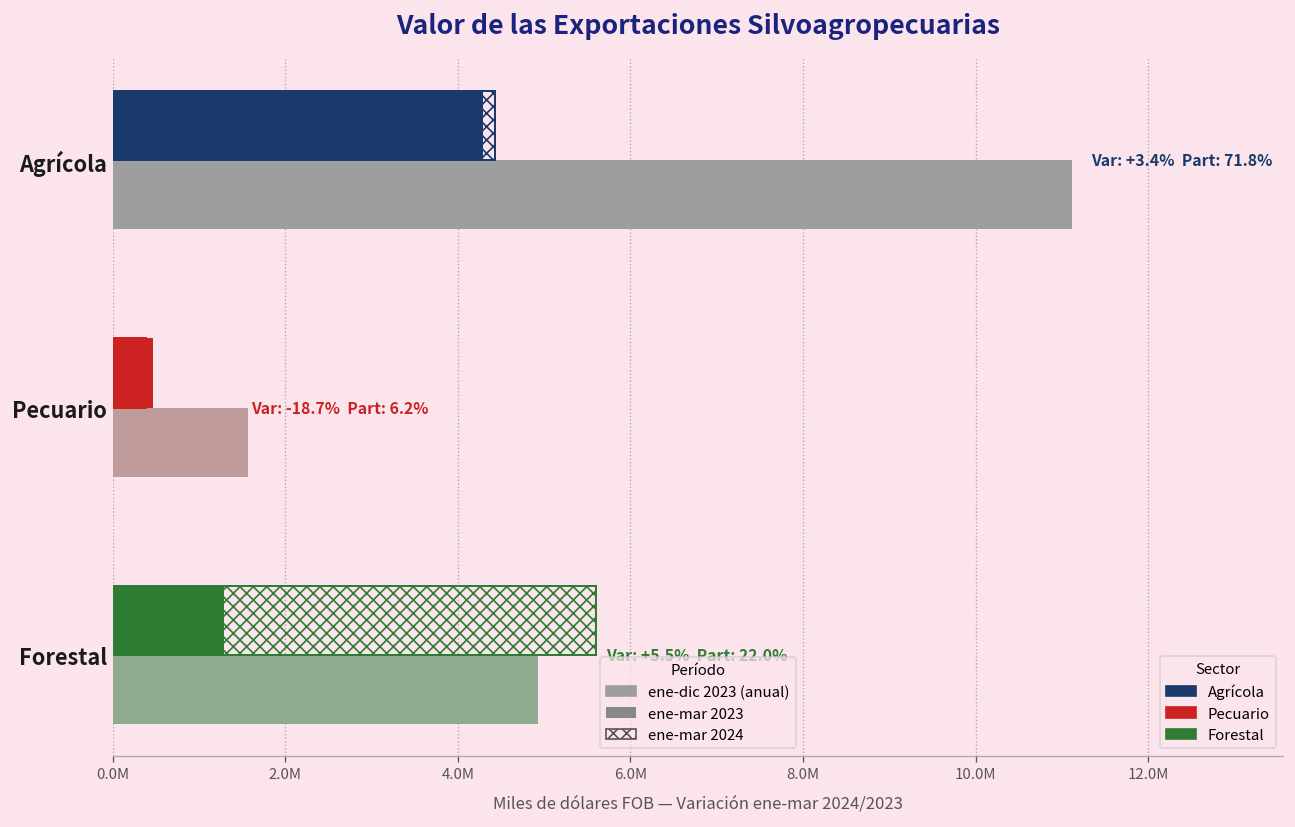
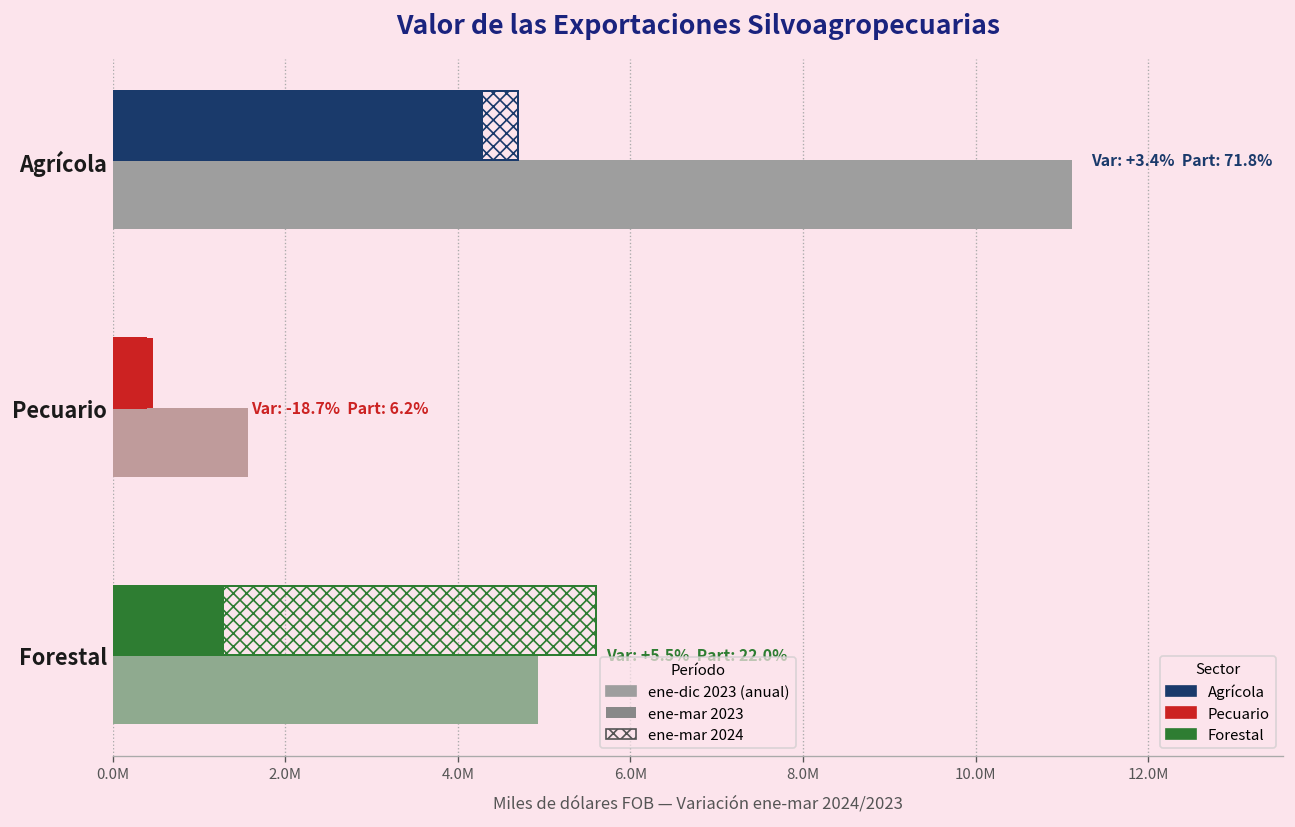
  {
    "ene-mar 2024": {
-     "Agrícola": 4400000
+     "Agrícola": 4700000
    }
  }
